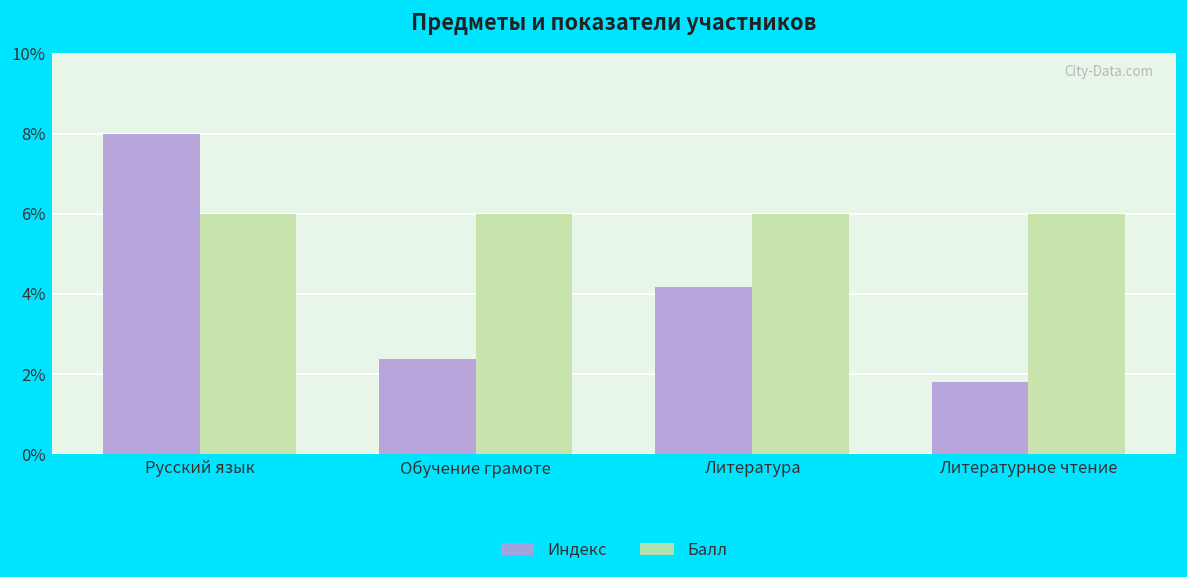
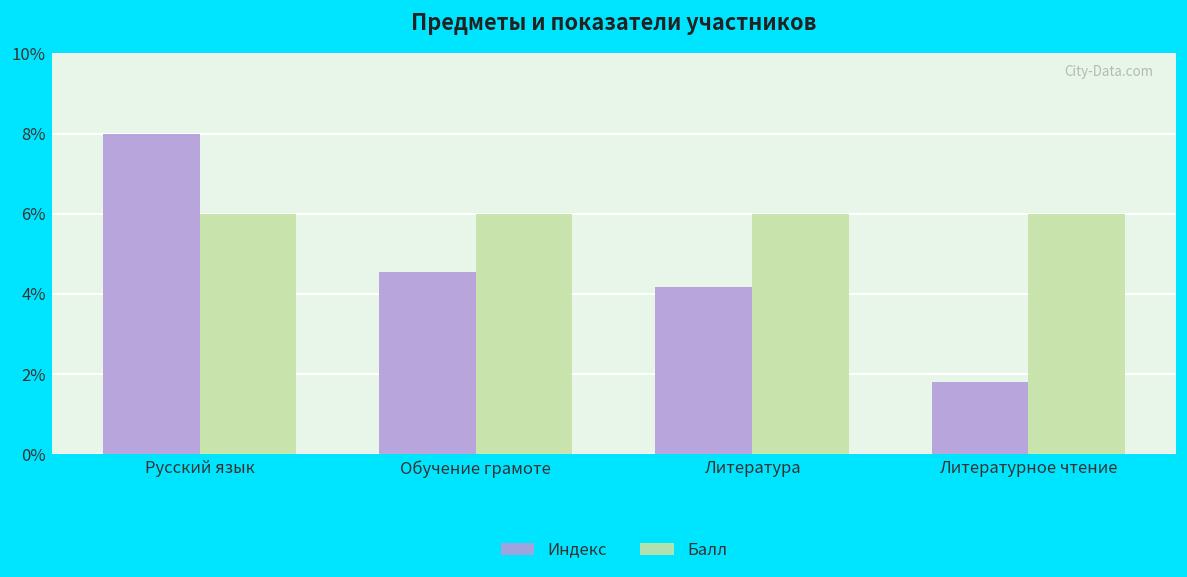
  {
    "Индекс": {
      "Русский язык": "8.0%",
-     "Обучение грамоте": "2.4%",
+     "Обучение грамоте": "4.5%",
      "Литература": "4.2%",
      "Литературное чтение": "1.8%"
    },
    "Балл": {
      "Русский язык": "6.0%",
      "Обучение грамоте": "6.0%",
      "Литература": "6.0%",
      "Литературное чтение": "6.0%"
    }
  }
